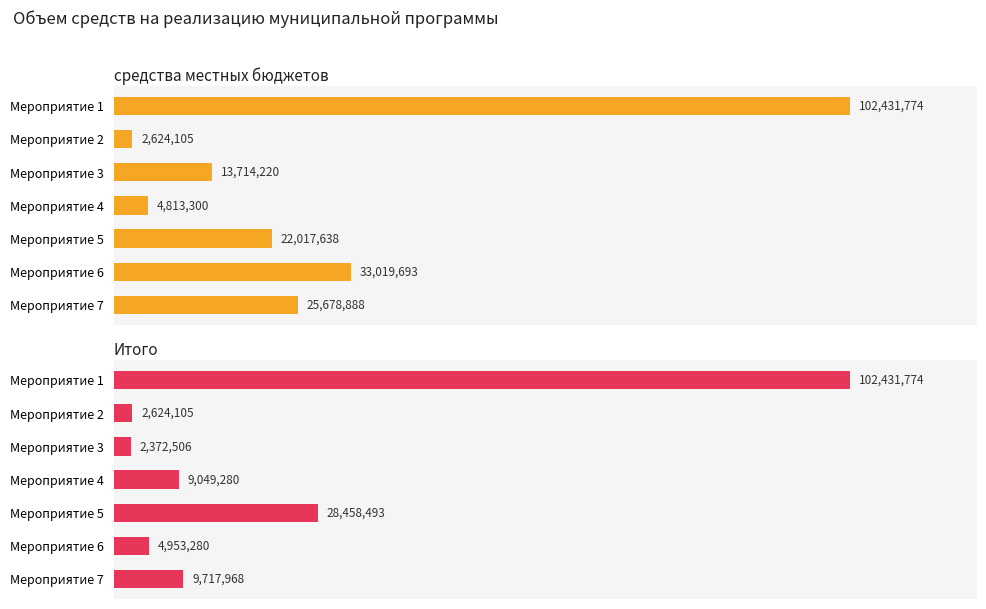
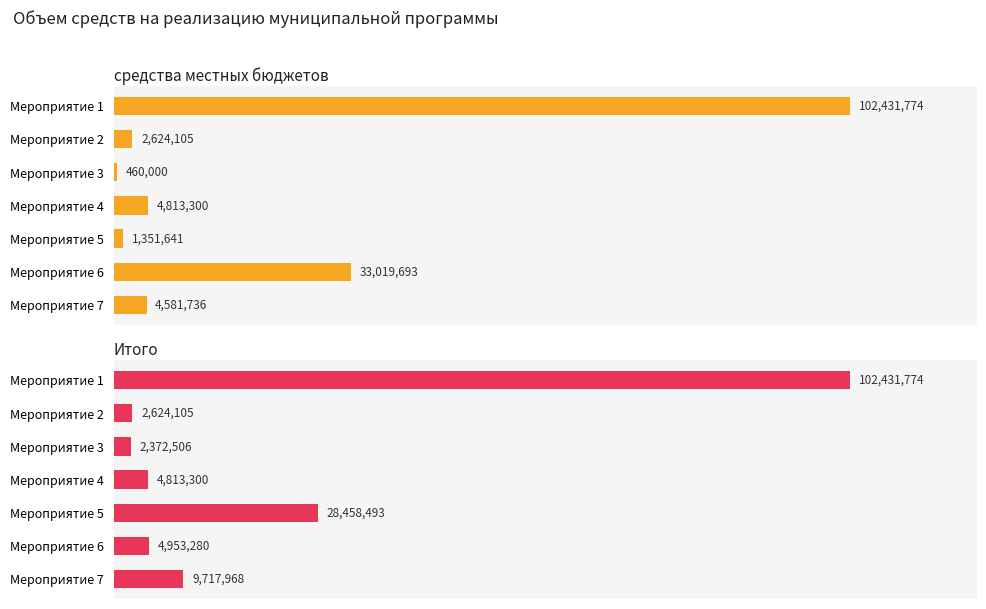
  {
    "средства местных бюджетов": {
      "Мероприятие 1": "102,431,774",
      "Мероприятие 2": "2,624,105",
-     "Мероприятие 3": "13,714,220",
+     "Мероприятие 3": "460,000",
      "Мероприятие 4": "4,813,300",
-     "Мероприятие 5": "22,017,638",
+     "Мероприятие 5": "1,351,641",
      "Мероприятие 6": "33,019,693",
-     "Мероприятие 7": "25,678,888"
+     "Мероприятие 7": "4,581,736"
    },
    "Итого": {
      "Мероприятие 1": "102,431,774",
      "Мероприятие 2": "2,624,105",
      "Мероприятие 3": "2,372,506",
-     "Мероприятие 4": "9,049,280",
+     "Мероприятие 4": "4,813,300",
      "Мероприятие 5": "28,458,493",
      "Мероприятие 6": "4,953,280",
      "Мероприятие 7": "9,717,968"
    }
  }
